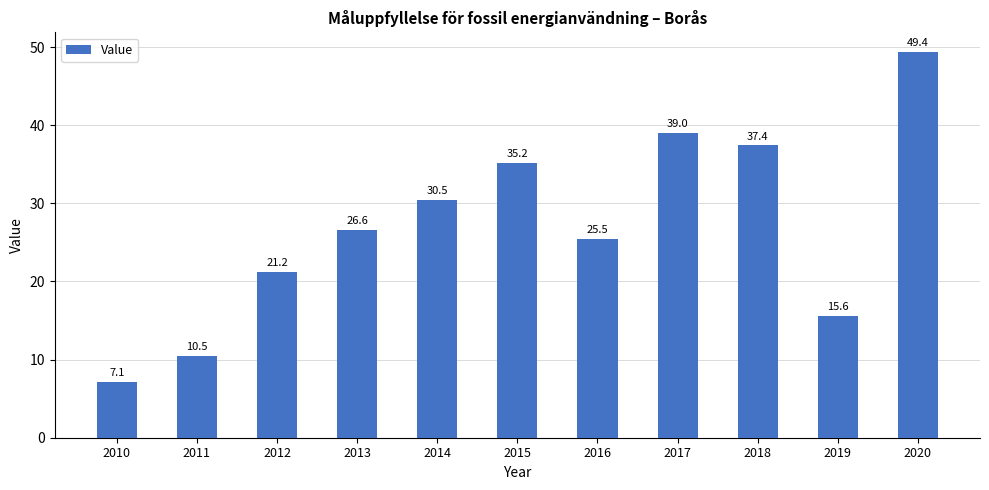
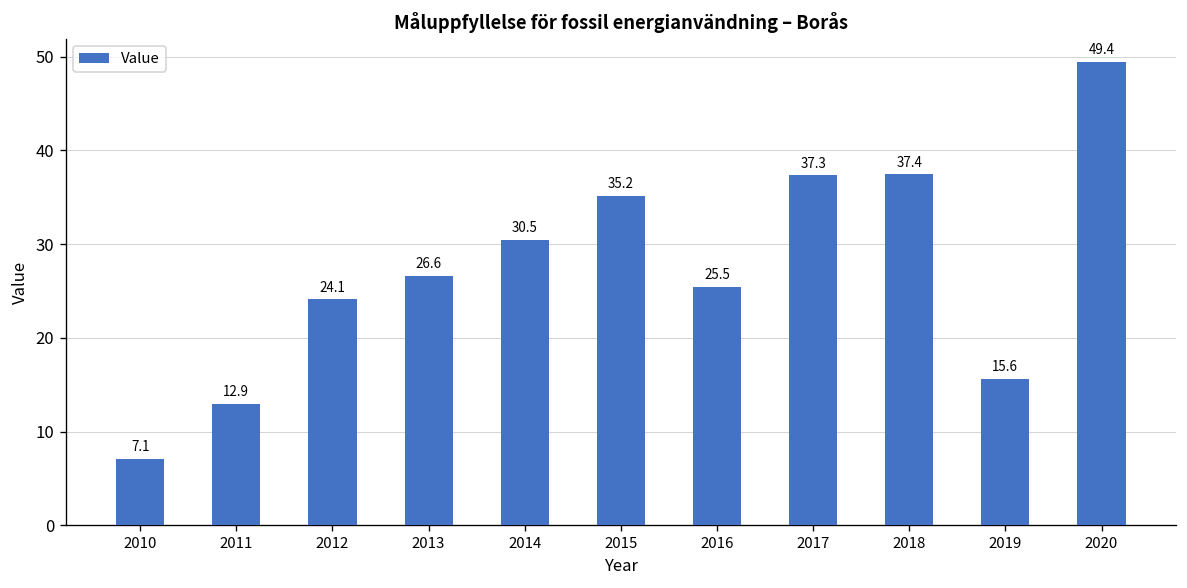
  {
    "2010": 7.1,
-   "2011": 10.5,
-   "2012": 21.2,
+   "2011": 12.9,
+   "2012": 24.1,
    "2013": 26.6,
    "2014": 30.5,
    "2015": 35.2,
    "2016": 25.5,
-   "2017": 39.0,
+   "2017": 37.3,
    "2018": 37.4,
    "2019": 15.6,
    "2020": 49.4
  }
